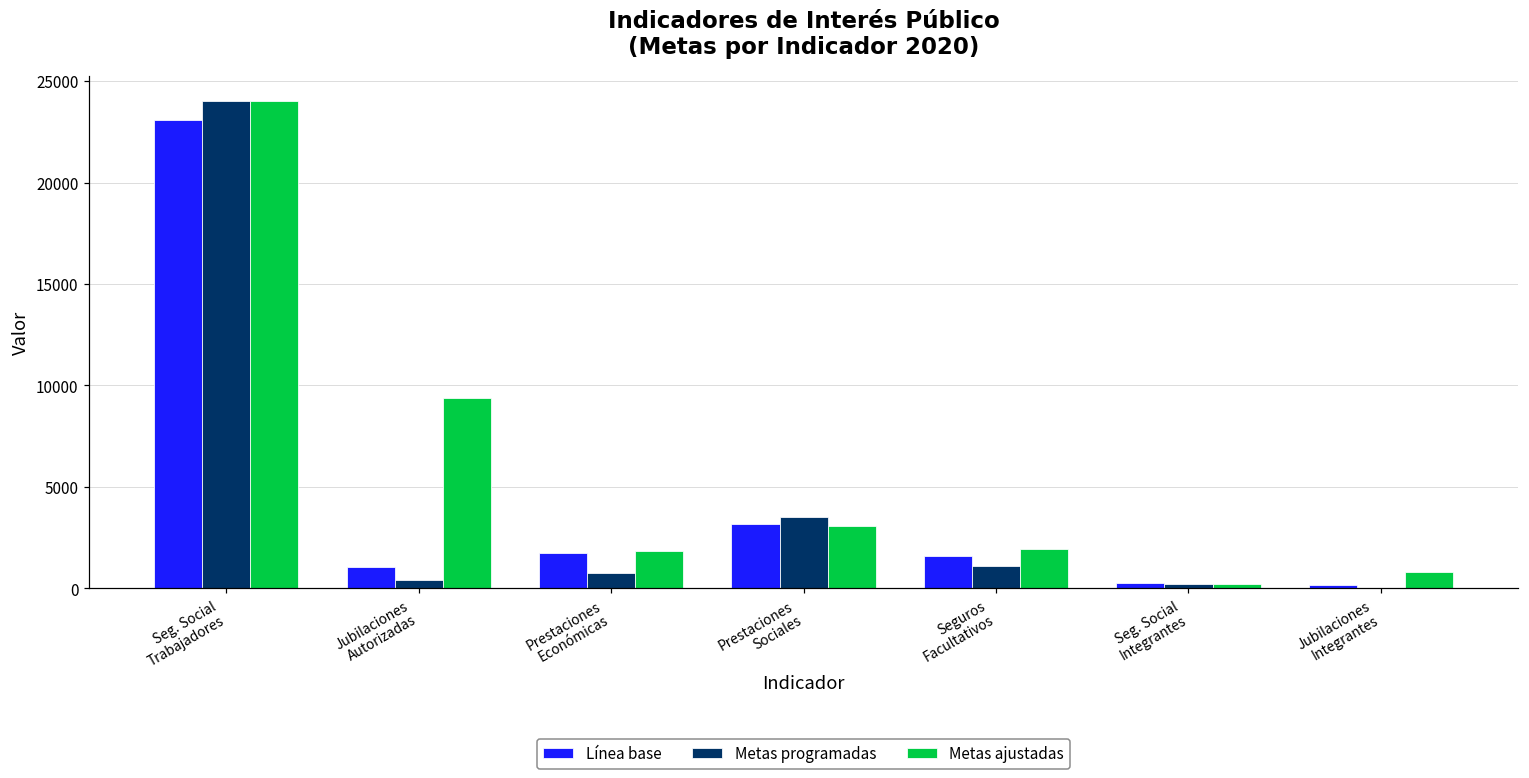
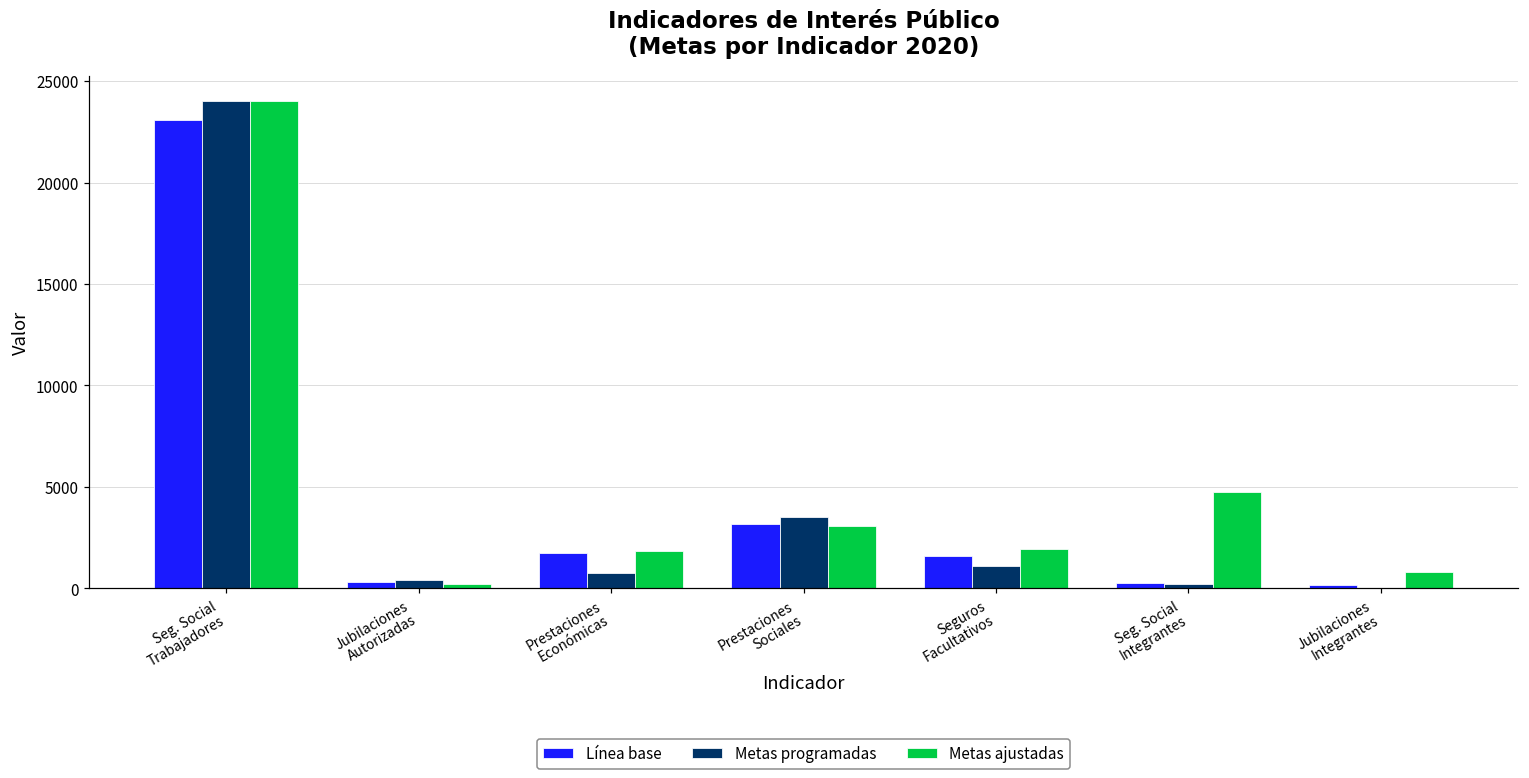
  {
    "Línea base": {
      "Seg. Social Trabajadores": 23100,
-     "Jubilaciones Autorizadas": 1100,
+     "Jubilaciones Autorizadas": 300,
      "Prestaciones Económicas": 1700,
      "Prestaciones Sociales": 3200,
      "Seguros Facultativos": 1600,
      "Seg. Social Integrantes": 200,
      "Jubilaciones Integrantes": 100
    },
    "Metas programadas": {
      "Seg. Social Trabajadores": 24000,
      "Jubilaciones Autorizadas": 400,
      "Prestaciones Económicas": 800,
      "Prestaciones Sociales": 3500,
      "Seguros Facultativos": 1100,
      "Seg. Social Integrantes": 200
    },
    "Metas ajustadas": {
      "Seg. Social Trabajadores": 24000,
-     "Jubilaciones Autorizadas": 9400,
+     "Jubilaciones Autorizadas": 200,
      "Prestaciones Económicas": 1800,
      "Prestaciones Sociales": 3100,
      "Seguros Facultativos": 1900,
-     "Seg. Social Integrantes": 200,
+     "Seg. Social Integrantes": 4700,
      "Jubilaciones Integrantes": 800
    }
  }
